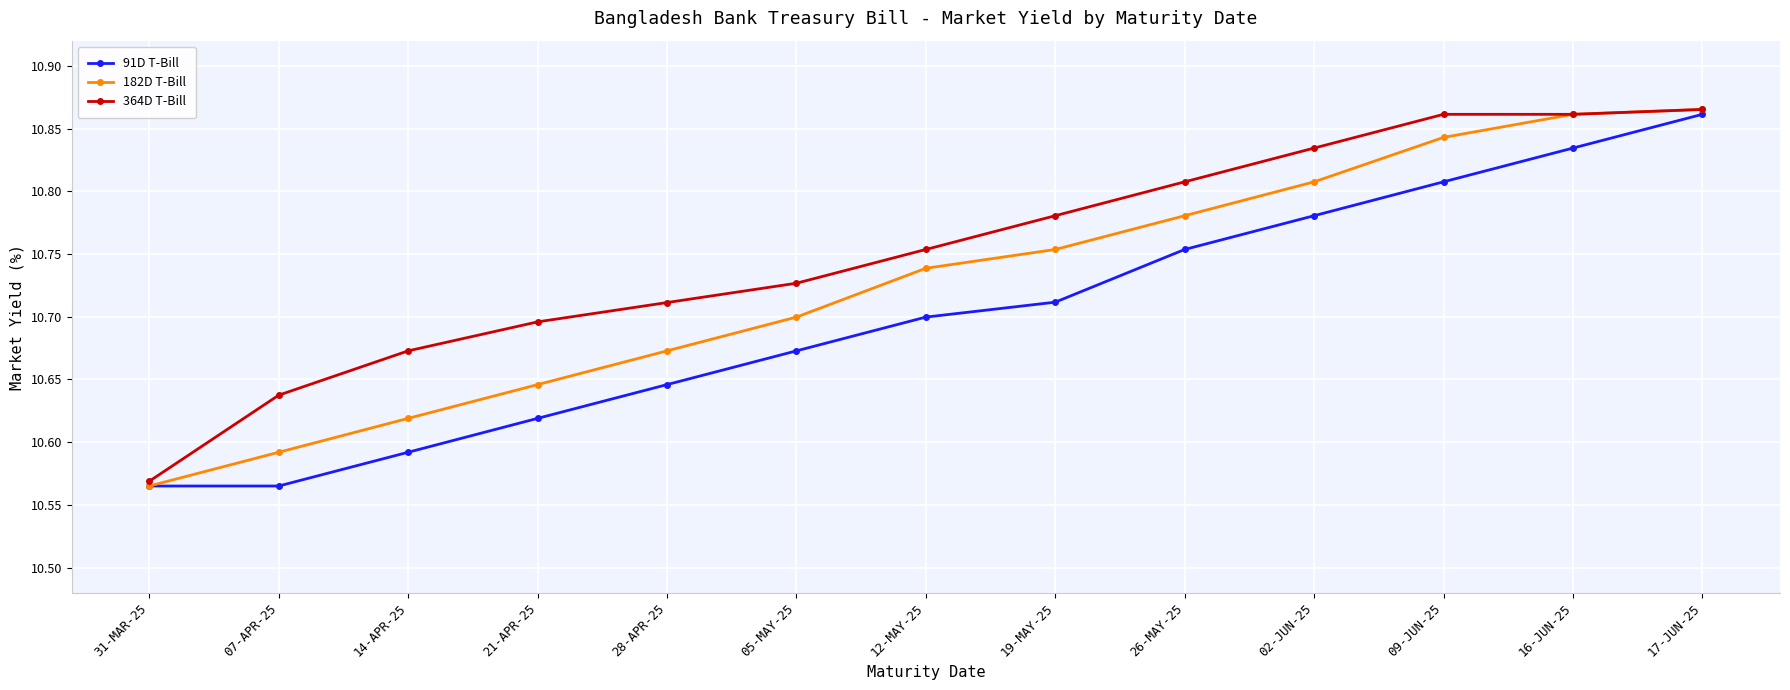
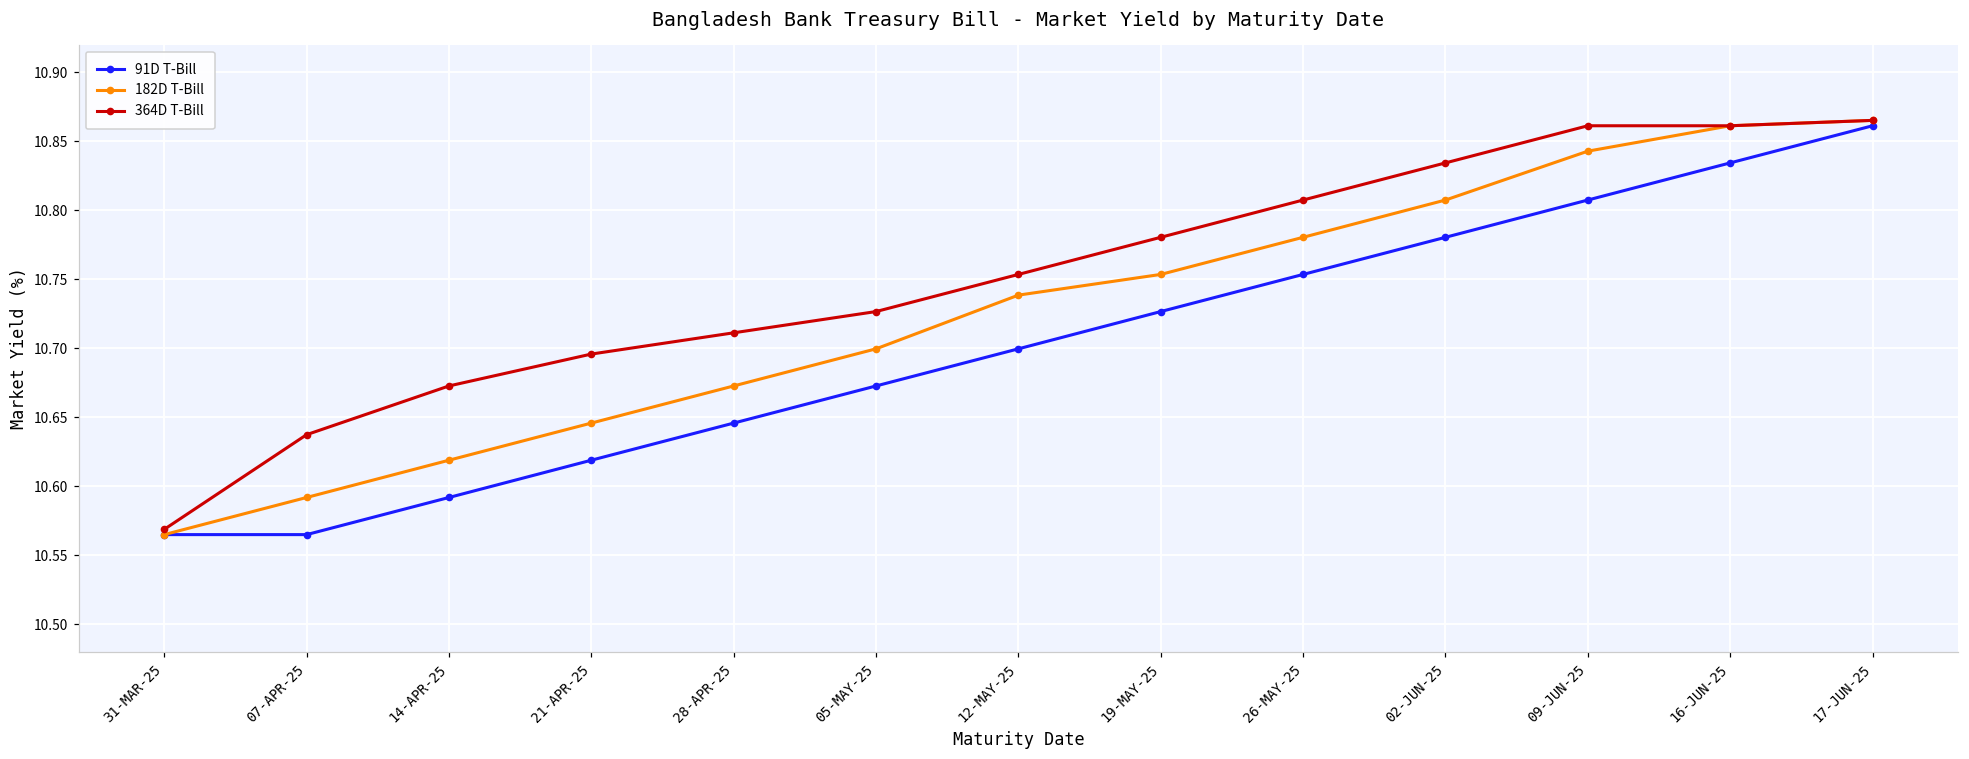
  {
    "91D T-Bill": {
      "07-APR-25": 10.565,
      "14-APR-25": 10.592,
      "21-APR-25": 10.619,
      "28-APR-25": 10.646,
      "05-MAY-25": 10.673,
      "12-MAY-25": 10.700,
-     "19-MAY-25": 10.712,
+     "19-MAY-25": 10.727,
      "26-MAY-25": 10.754,
      "02-JUN-25": 10.781,
      "09-JUN-25": 10.808,
      "16-JUN-25": 10.834,
      "17-JUN-25": 10.861
    },
    "182D T-Bill": {
      "07-APR-25": 10.592,
      "14-APR-25": 10.619,
      "21-APR-25": 10.646,
      "28-APR-25": 10.673,
      "05-MAY-25": 10.700,
      "12-MAY-25": 10.739,
      "19-MAY-25": 10.754,
      "26-MAY-25": 10.781,
      "02-JUN-25": 10.808,
      "09-JUN-25": 10.843
    },
    "364D T-Bill": {
      "31-MAR-25": 10.569,
      "07-APR-25": 10.638,
      "14-APR-25": 10.673,
      "21-APR-25": 10.696,
      "28-APR-25": 10.711,
      "05-MAY-25": 10.727,
      "12-MAY-25": 10.754,
      "19-MAY-25": 10.781,
      "26-MAY-25": 10.808,
      "02-JUN-25": 10.834,
      "09-JUN-25": 10.861
    }
  }
